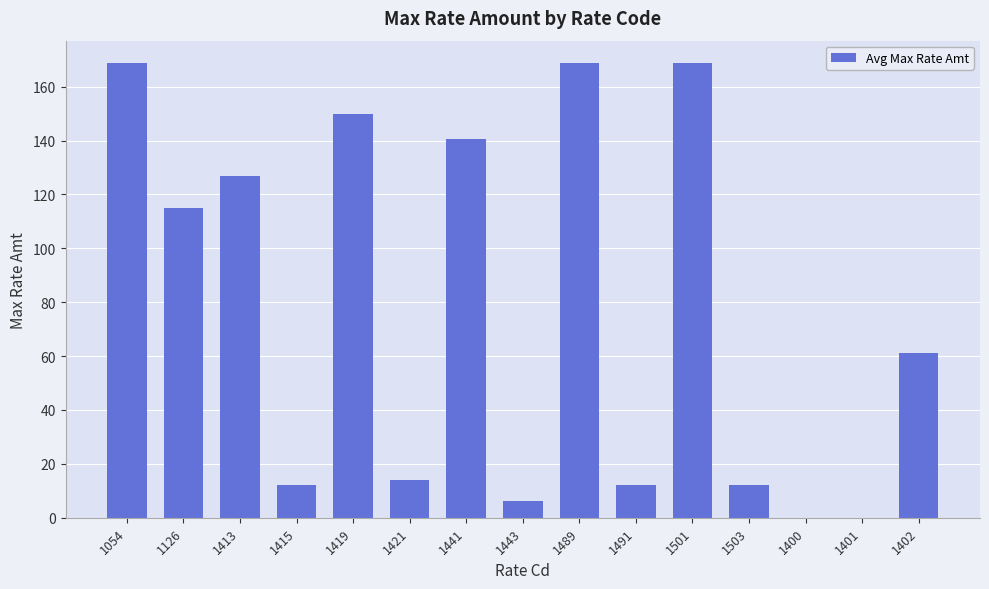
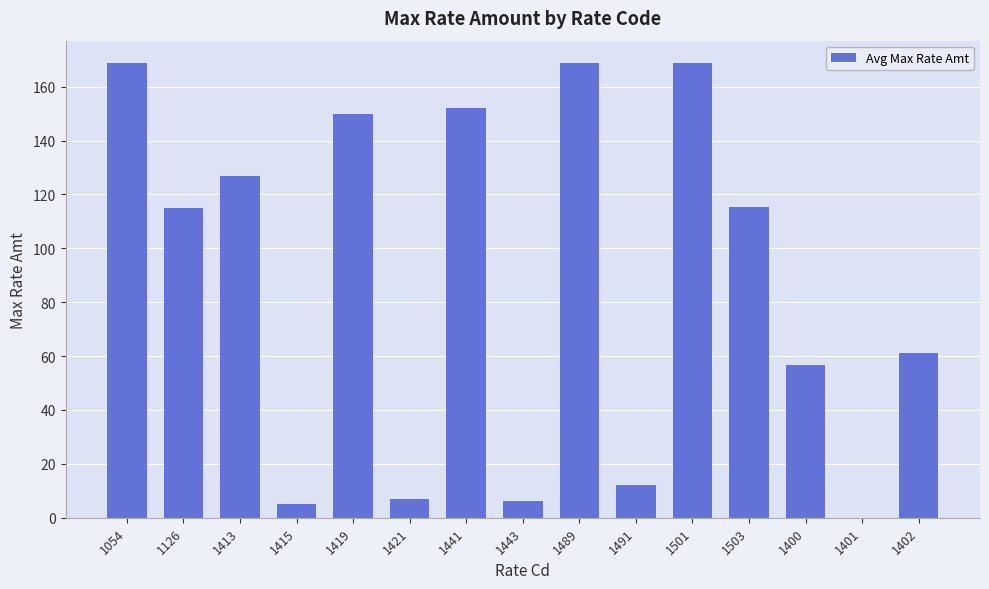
  {
    "1054": 169,
    "1126": 115,
    "1413": 127,
-   "1415": 12,
+   "1415": 5,
    "1419": 150,
-   "1421": 14,
-   "1441": 141,
+   "1421": 7,
+   "1441": 152,
    "1443": 6,
    "1489": 169,
    "1491": 12,
    "1501": 169,
-   "1503": 12,
-   "1400": 0,
+   "1503": 115,
+   "1400": 57,
    "1401": 0,
    "1402": 61
  }
